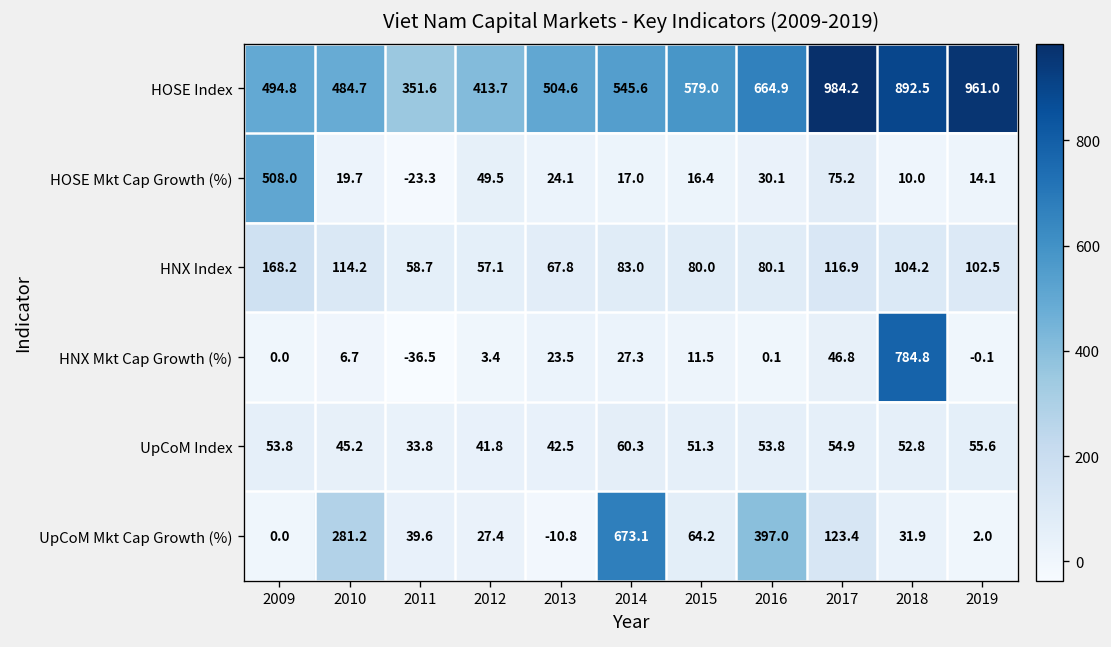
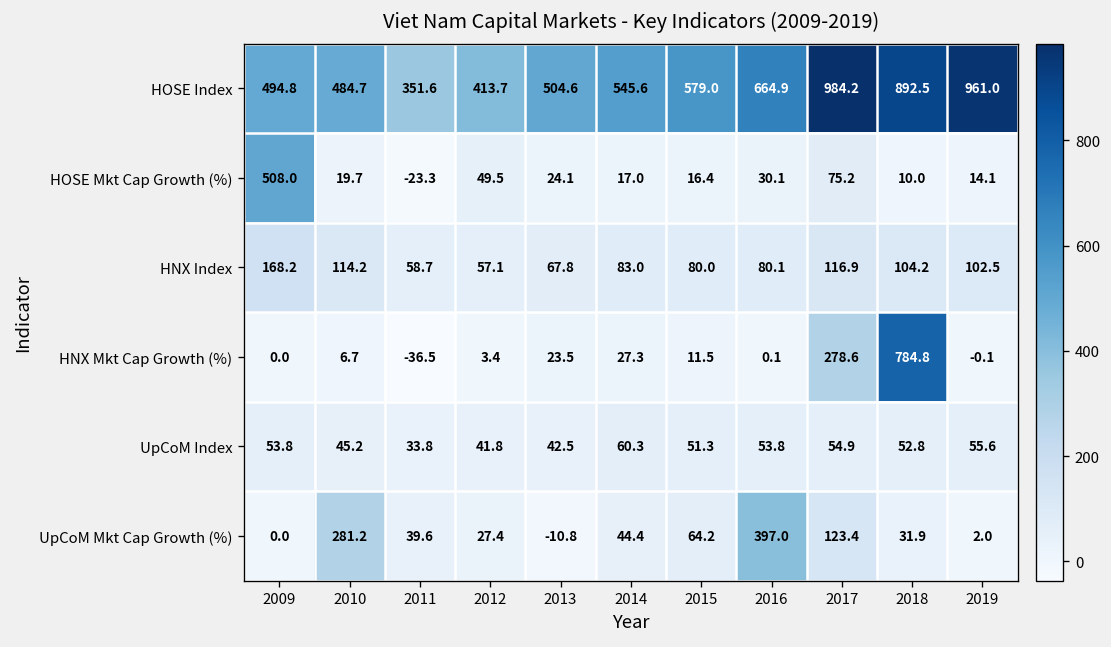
  {
    "HOSE Index": {
      "2009": 494.8,
      "2010": 484.7,
      "2011": 351.6,
      "2012": 413.7,
      "2013": 504.6,
      "2014": 545.6,
      "2015": 579.0,
      "2016": 664.9,
      "2017": 984.2,
      "2018": 892.5,
      "2019": 961.0
    },
    "HOSE Mkt Cap Growth (%)": {
      "2009": 508.0,
      "2010": 19.7,
      "2011": -23.3,
      "2012": 49.5,
      "2013": 24.1,
      "2014": 17.0,
      "2015": 16.4,
      "2016": 30.1,
      "2017": 75.2,
      "2018": 10.0,
      "2019": 14.1
    },
    "HNX Index": {
      "2009": 168.2,
      "2010": 114.2,
      "2011": 58.7,
      "2012": 57.1,
      "2013": 67.8,
      "2014": 83.0,
      "2015": 80.0,
      "2016": 80.1,
      "2017": 116.9,
      "2018": 104.2,
      "2019": 102.5
    },
    "HNX Mkt Cap Growth (%)": {
      "2009": 0.0,
      "2010": 6.7,
      "2011": -36.5,
      "2012": 3.4,
      "2013": 23.5,
      "2014": 27.3,
      "2015": 11.5,
      "2016": 0.1,
-     "2017": 46.8,
+     "2017": 278.6,
      "2018": 784.8,
      "2019": -0.1
    },
    "UpCoM Index": {
      "2009": 53.8,
      "2010": 45.2,
      "2011": 33.8,
      "2012": 41.8,
      "2013": 42.5,
      "2014": 60.3,
      "2015": 51.3,
      "2016": 53.8,
      "2017": 54.9,
      "2018": 52.8,
      "2019": 55.6
    },
    "UpCoM Mkt Cap Growth (%)": {
      "2009": 0.0,
      "2010": 281.2,
      "2011": 39.6,
      "2012": 27.4,
      "2013": -10.8,
-     "2014": 673.1,
+     "2014": 44.4,
      "2015": 64.2,
      "2016": 397.0,
      "2017": 123.4,
      "2018": 31.9,
      "2019": 2.0
    }
  }
